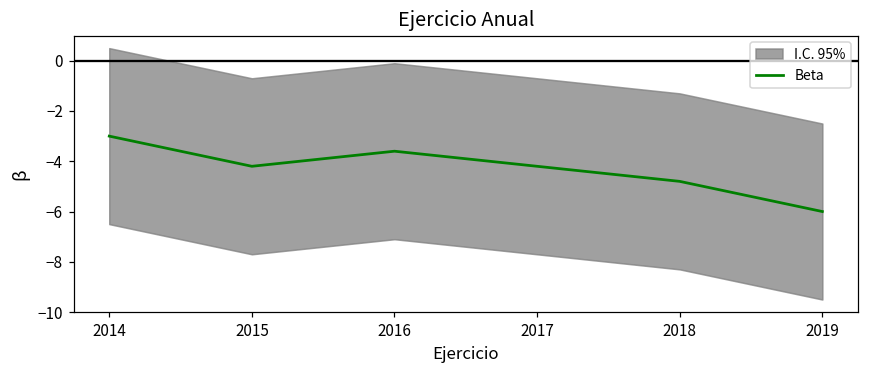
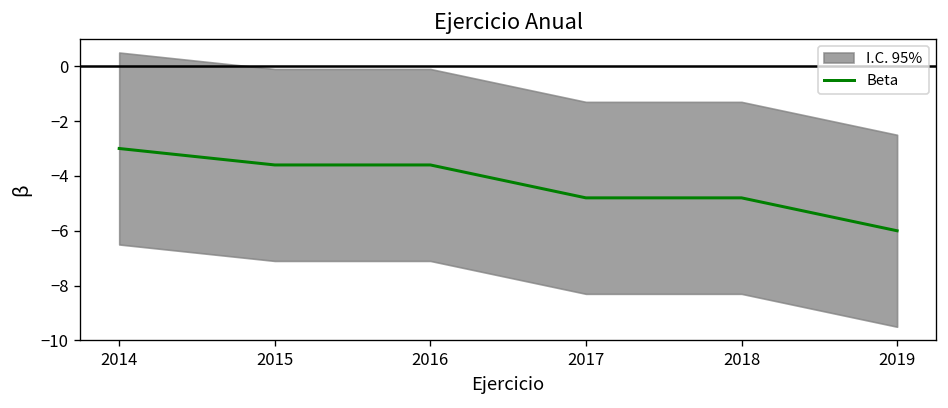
  {
    "Beta": {
      "2014": -3.0,
-     "2015": -4.2,
+     "2015": -3.6,
      "2016": -3.6,
-     "2017": -4.2,
+     "2017": -4.8,
      "2018": -4.8,
      "2019": -6.0
    }
  }
